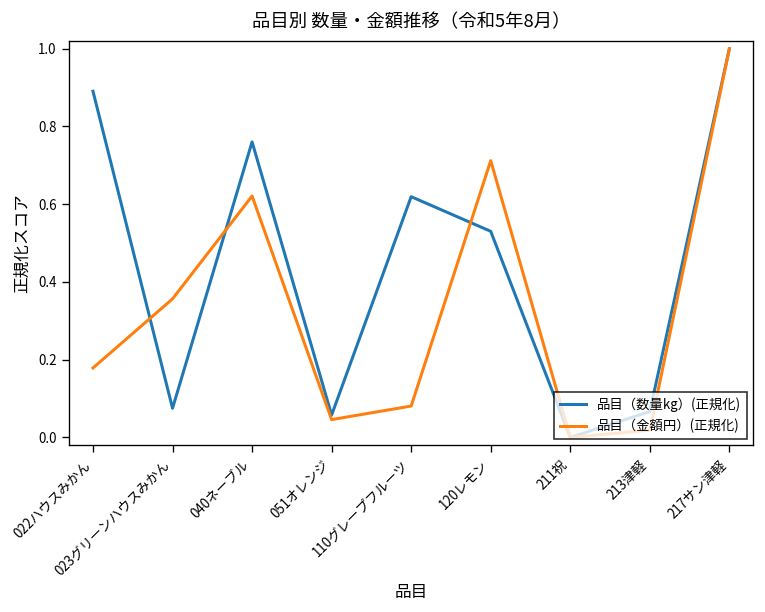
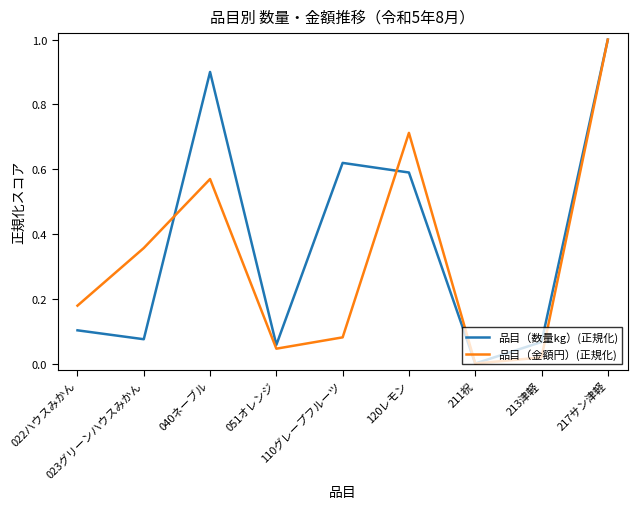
  {
    "品目（数量kg）(正規化)": {
-     "022ハウスみかん": 0.89,
+     "022ハウスみかん": 0.10,
      "023グリーンハウスみかん": 0.08,
-     "040ネーブル": 0.76,
+     "040ネーブル": 0.90,
      "051オレンジ": 0.06,
      "110グレープフルーツ": 0.62,
-     "120レモン": 0.53
+     "120レモン": 0.59
    },
    "品目（金額円）(正規化)": {
      "022ハウスみかん": 0.18,
      "023グリーンハウスみかん": 0.36,
-     "040ネーブル": 0.62,
+     "040ネーブル": 0.57,
      "051オレンジ": 0.05,
      "110グレープフルーツ": 0.08,
      "120レモン": 0.71
    }
  }
